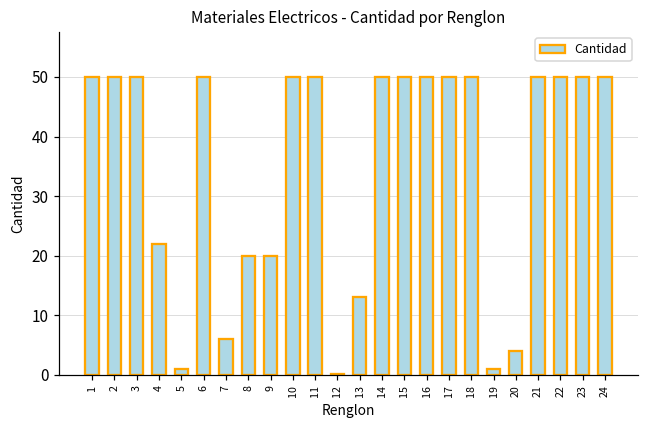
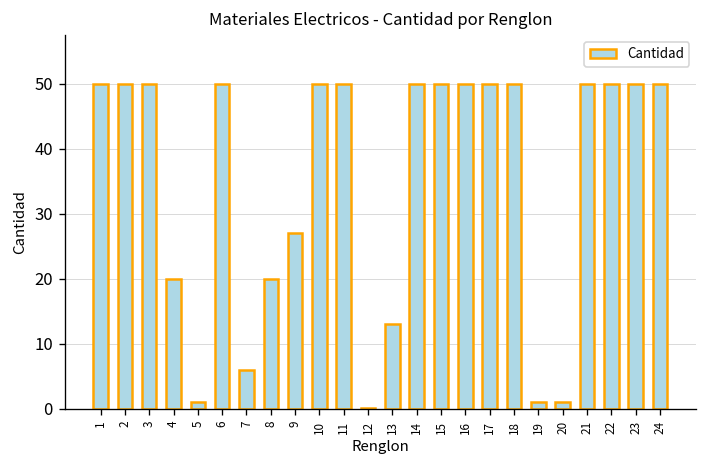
  {
    "1": 50,
    "2": 50,
    "3": 50,
-   "4": 22,
+   "4": 20,
    "5": 1,
    "6": 50,
    "7": 6,
    "8": 20,
-   "9": 20,
+   "9": 27,
    "10": 50,
    "11": 50,
    "13": 13,
    "14": 50,
    "15": 50,
    "16": 50,
    "17": 50,
    "18": 50,
    "19": 1,
-   "20": 4,
+   "20": 1,
    "21": 50,
    "22": 50,
    "23": 50,
    "24": 50
  }
